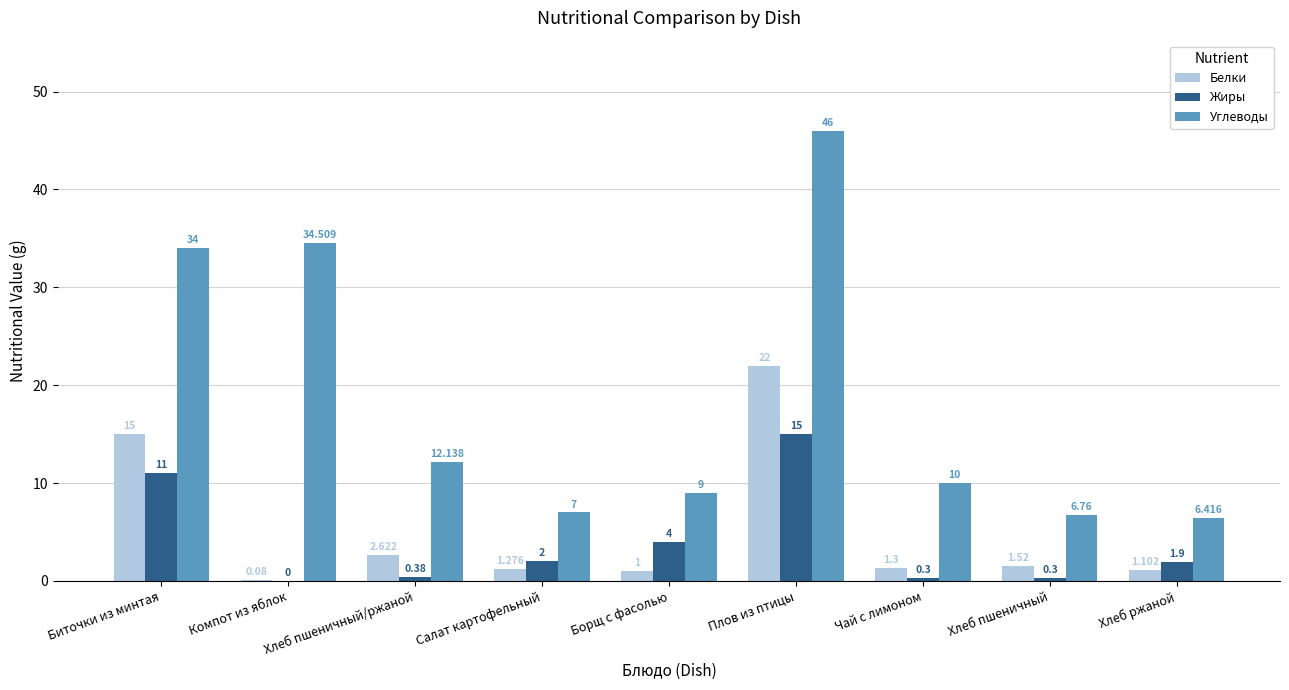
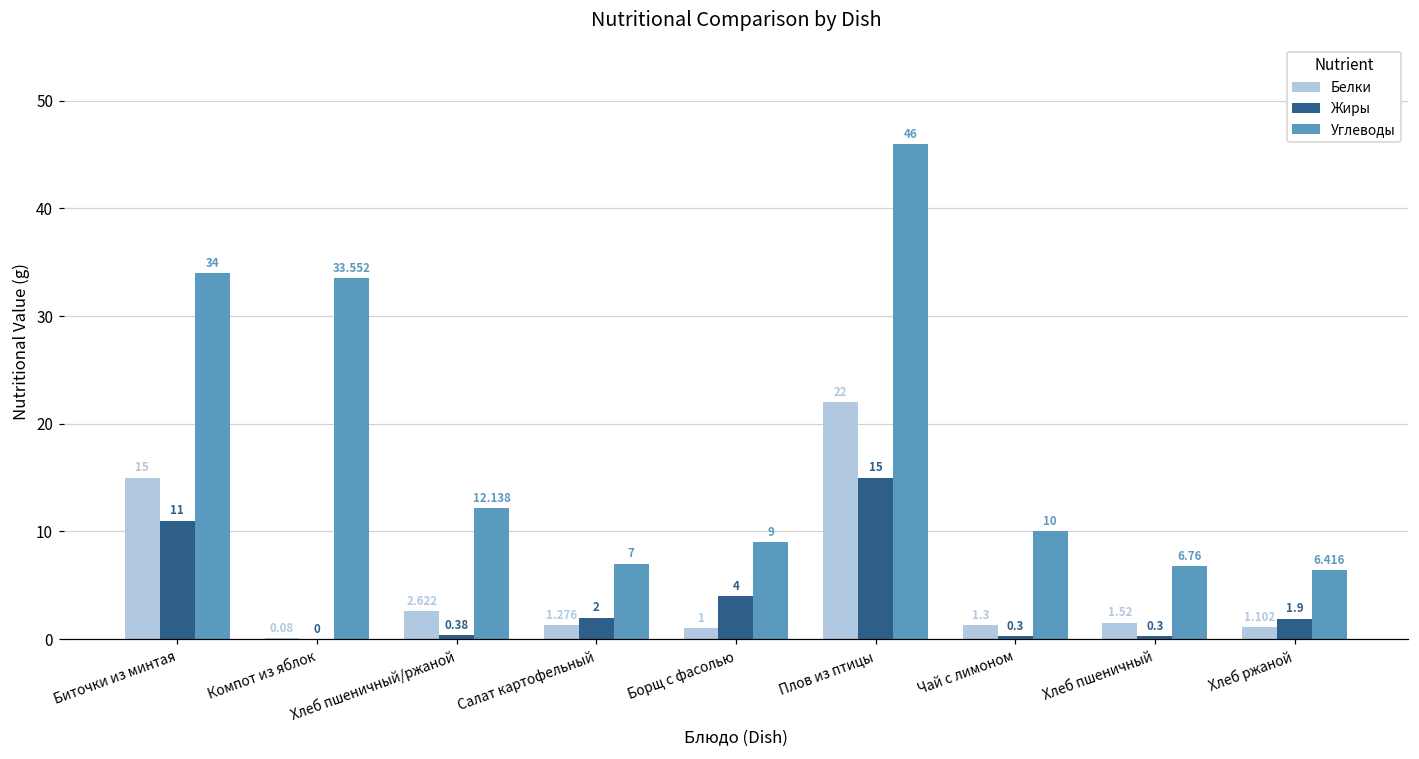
  {
    "Белки": {
      "Биточки из минтая": 15,
      "Компот из яблок": 0.08,
      "Хлеб пшеничный/ржаной": 2.622,
      "Салат картофельный": 1.276,
      "Борщ с фасолью": 1,
      "Плов из птицы": 22,
      "Чай с лимоном": 1.3,
      "Хлеб пшеничный": 1.52,
      "Хлеб ржаной": 1.102
    },
    "Жиры": {
      "Биточки из минтая": 11,
      "Компот из яблок": 0,
      "Хлеб пшеничный/ржаной": 0.38,
      "Салат картофельный": 2,
      "Борщ с фасолью": 4,
      "Плов из птицы": 15,
      "Чай с лимоном": 0.3,
      "Хлеб пшеничный": 0.3,
      "Хлеб ржаной": 1.9
    },
    "Углеводы": {
      "Биточки из минтая": 34,
-     "Компот из яблок": 34.509,
+     "Компот из яблок": 33.552,
      "Хлеб пшеничный/ржаной": 12.138,
      "Салат картофельный": 7,
      "Борщ с фасолью": 9,
      "Плов из птицы": 46,
      "Чай с лимоном": 10,
      "Хлеб пшеничный": 6.76,
      "Хлеб ржаной": 6.416
    }
  }
